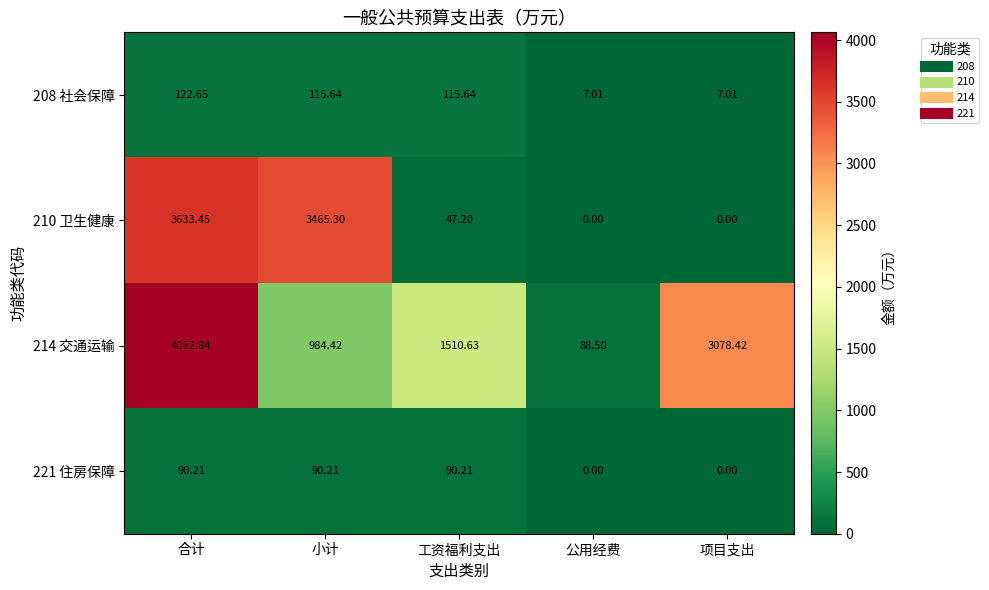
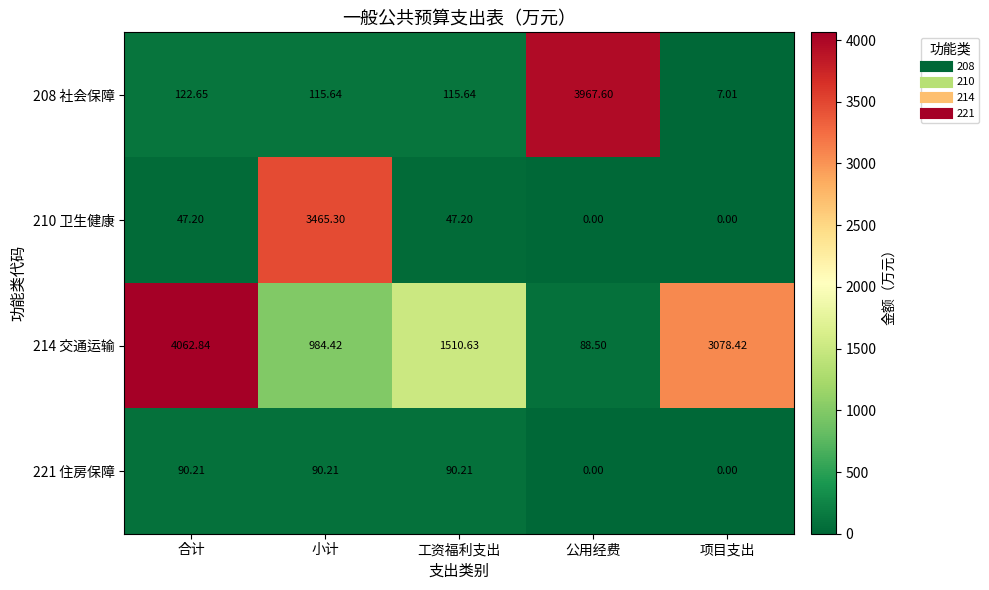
  {
    "208 社会保障": {
      "合计": 122.65,
      "小计": 115.64,
      "工资福利支出": 115.64,
-     "公用经费": 7.01,
+     "公用经费": 3967.60,
      "项目支出": 7.01
    },
    "210 卫生健康": {
-     "合计": 3633.45,
+     "合计": 47.20,
      "小计": 3465.30,
      "工资福利支出": 47.20,
      "公用经费": 0.00,
      "项目支出": 0.00
    },
    "214 交通运输": {
      "合计": 4062.84,
      "小计": 984.42,
      "工资福利支出": 1510.63,
      "公用经费": 88.50,
      "项目支出": 3078.42
    },
    "221 住房保障": {
      "合计": 90.21,
      "小计": 90.21,
      "工资福利支出": 90.21,
      "公用经费": 0.00,
      "项目支出": 0.00
    }
  }
